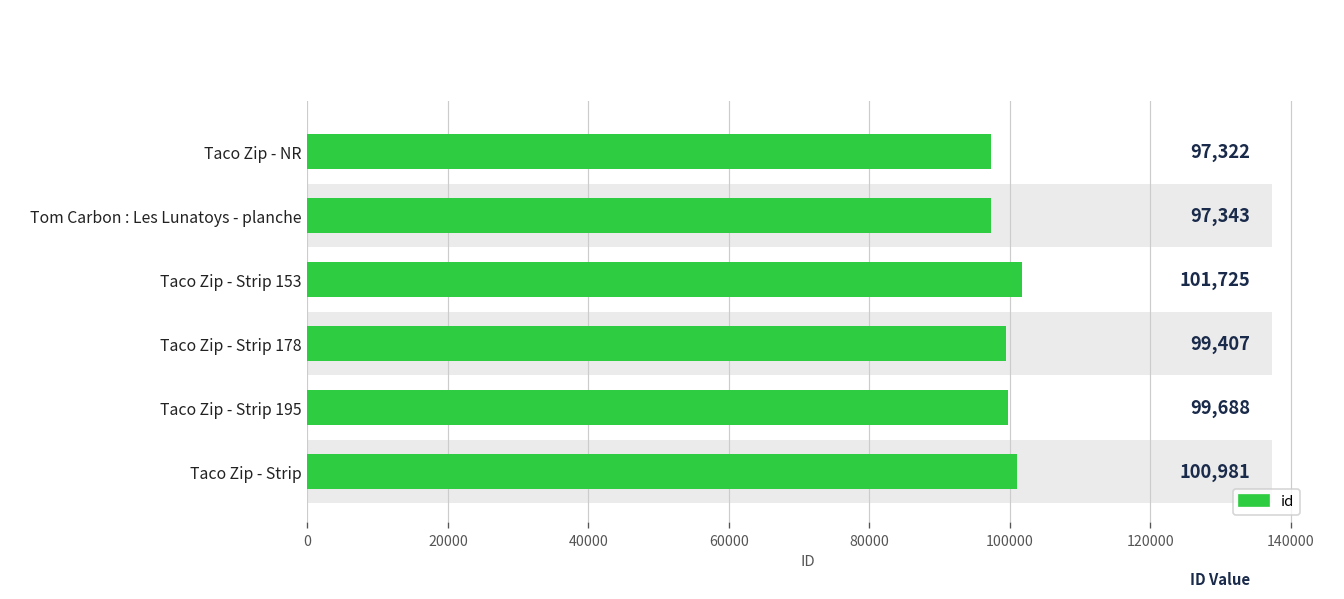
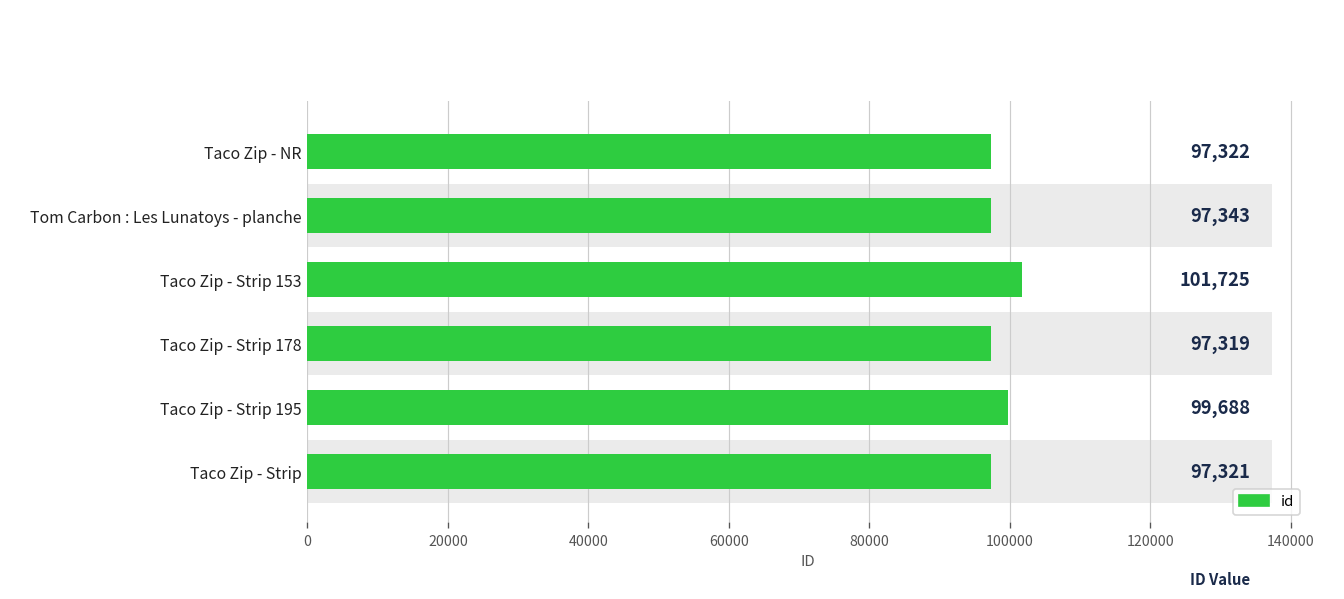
  {
    "id": {
-     "Taco Zip - Strip 178": "99,407",
-     "Taco Zip - Strip": "100,981"
+     "Taco Zip - Strip 178": "97,319",
+     "Taco Zip - Strip": "97,321"
    }
  }
